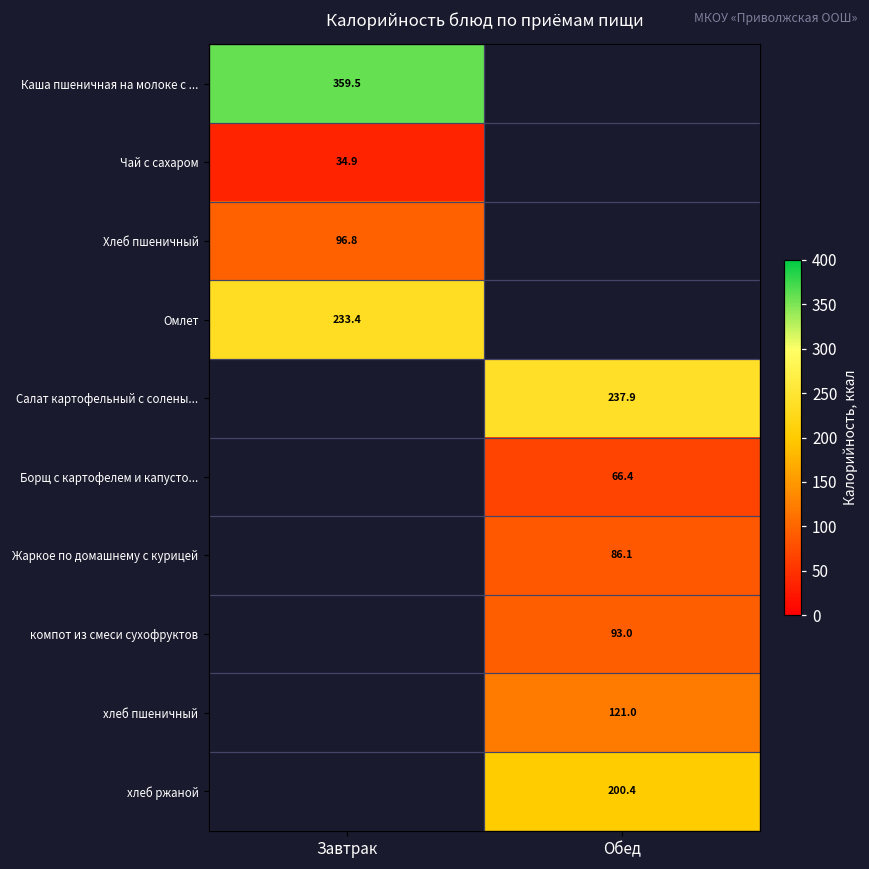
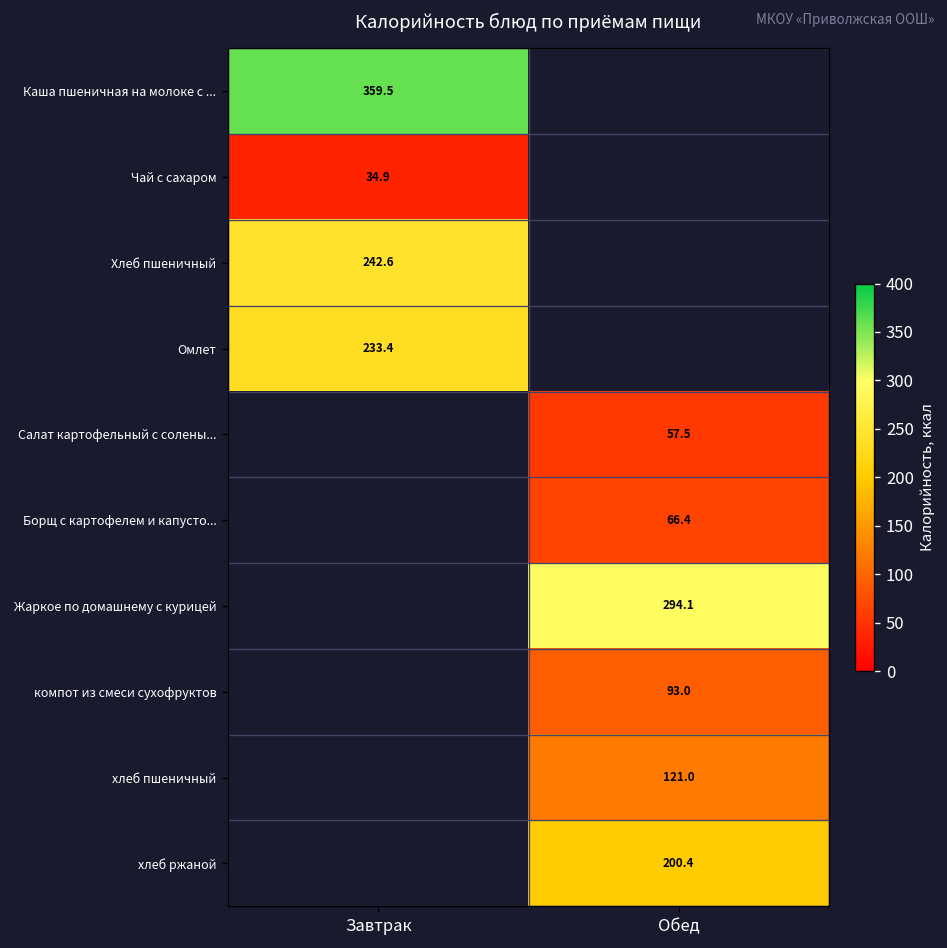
  {
    "Каша пшеничная на молоке с ...": {
      "Завтрак": 359.5
    },
    "Чай с сахаром": {
      "Завтрак": 34.9
    },
    "Хлеб пшеничный": {
-     "Завтрак": 96.8
+     "Завтрак": 242.6
    },
    "Омлет": {
      "Завтрак": 233.4
    },
    "Салат картофельный с солены...": {
-     "Обед": 237.9
+     "Обед": 57.5
    },
    "Борщ с картофелем и капусто...": {
      "Обед": 66.4
    },
    "Жаркое по домашнему с курицей": {
-     "Обед": 86.1
+     "Обед": 294.1
    },
    "компот из смеси сухофруктов": {
      "Обед": 93.0
    },
    "хлеб пшеничный": {
      "Обед": 121.0
    },
    "хлеб ржаной": {
      "Обед": 200.4
    }
  }
